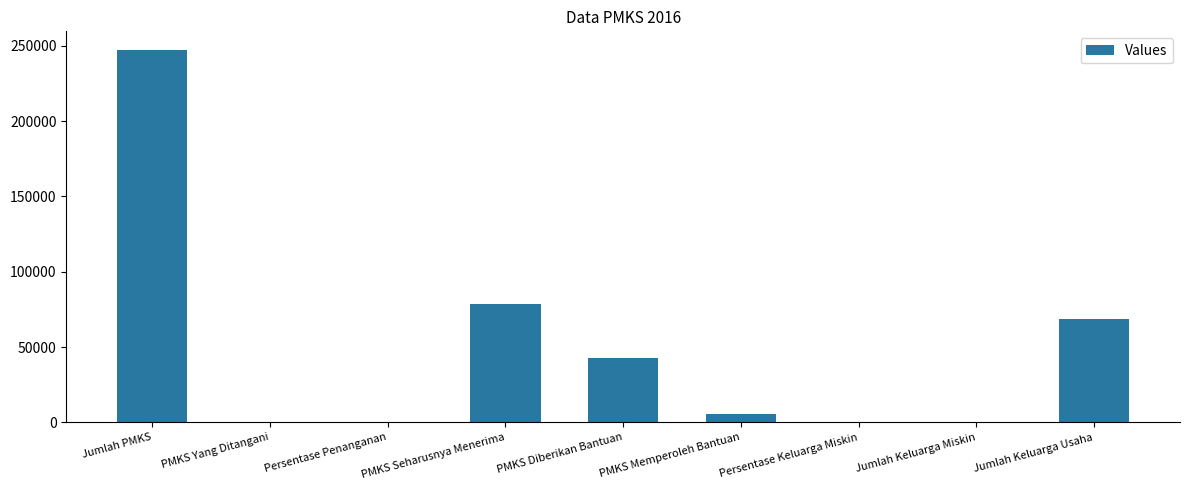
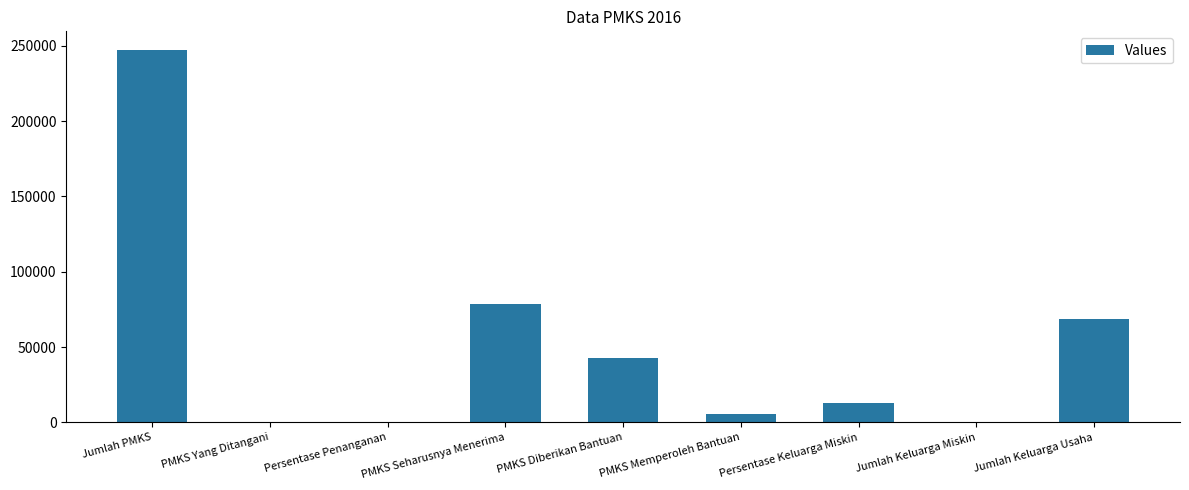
  {
    "Jumlah PMKS": 247000,
    "PMKS Seharusnya Menerima": 79000,
    "PMKS Diberikan Bantuan": 43000,
    "PMKS Memperoleh Bantuan": 5000,
-   "Persentase Keluarga Miskin": 0,
+   "Persentase Keluarga Miskin": 13000,
    "Jumlah Keluarga Miskin": 0,
    "Jumlah Keluarga Usaha": 68000
  }
